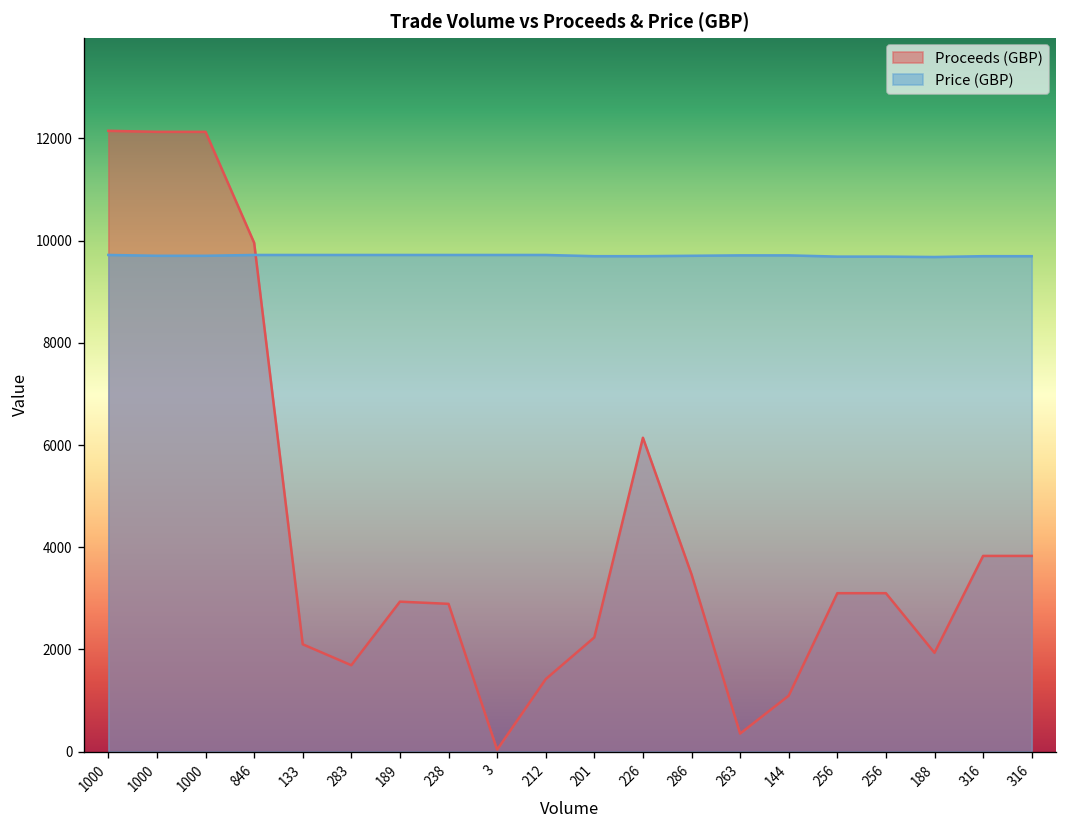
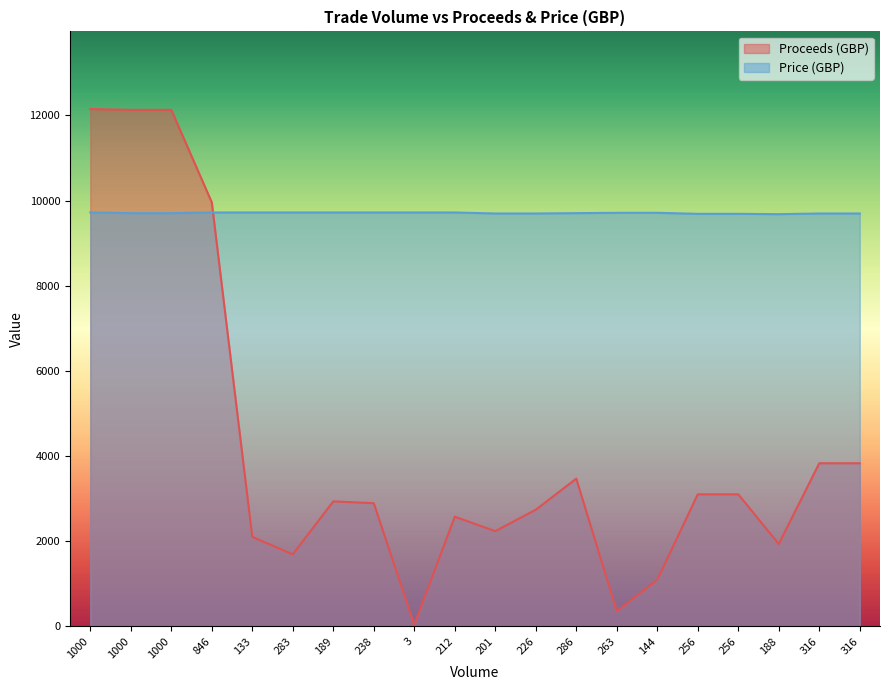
  {
    "Proceeds (GBP)": {
      "846": 10000,
      "133": 2100,
      "283": 1700,
      "189": 2900,
      "238": 2900,
      "3": 0,
-     "212": 1400,
+     "212": 2600,
      "201": 2200,
-     "226": 6100,
+     "226": 2700,
      "286": 3500,
      "263": 400,
      "144": 1100,
      "188": 1900
    },
    "Price (GBP)": {
      "846": 9700,
      "133": 9700,
      "283": 9700,
      "189": 9700,
      "238": 9700,
      "3": 9700,
      "212": 9700,
      "201": 9700,
      "226": 9700,
      "286": 9700,
      "263": 9700,
      "144": 9700,
      "188": 9700
    }
  }
